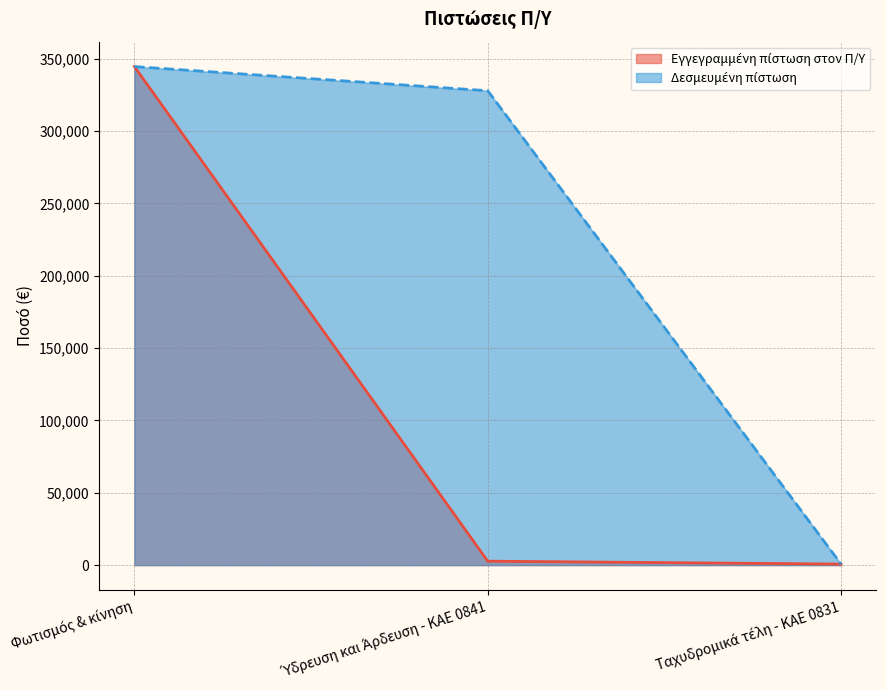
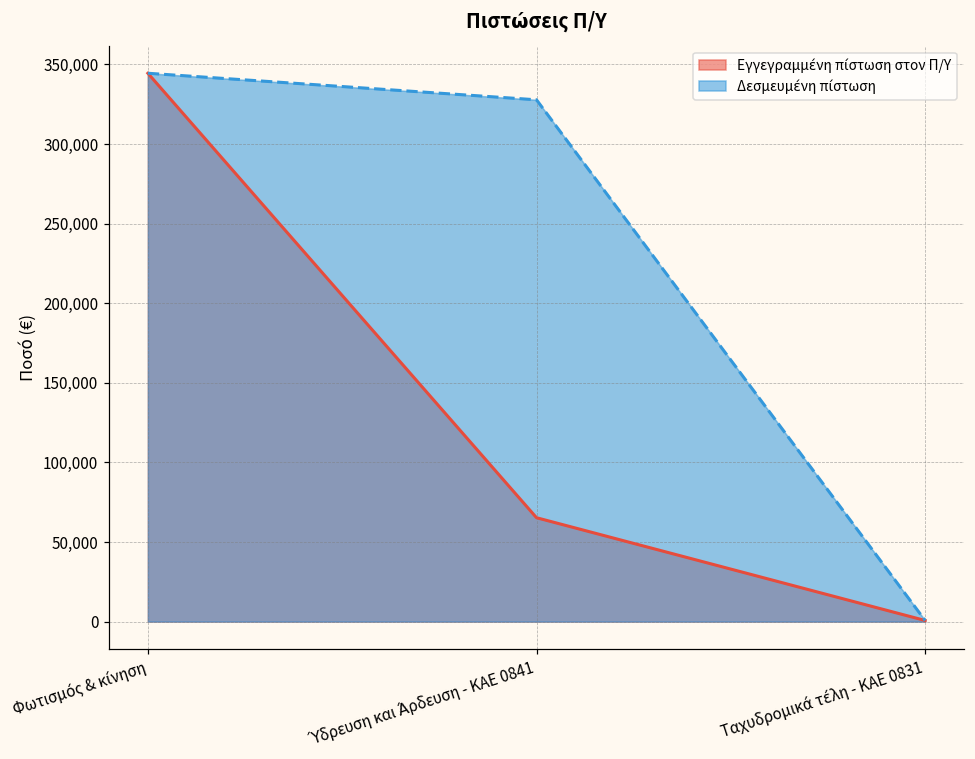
  {
    "Εγγεγραμμένη πίστωση στον Π/Υ": {
-     "Ύδρευση και Άρδευση - ΚΑΕ 0841": "3,000"
+     "Ύδρευση και Άρδευση - ΚΑΕ 0841": "65,000"
    },
    "Δεσμευμένη πίστωση": {
      "Ύδρευση και Άρδευση - ΚΑΕ 0841": "328,000"
    }
  }
